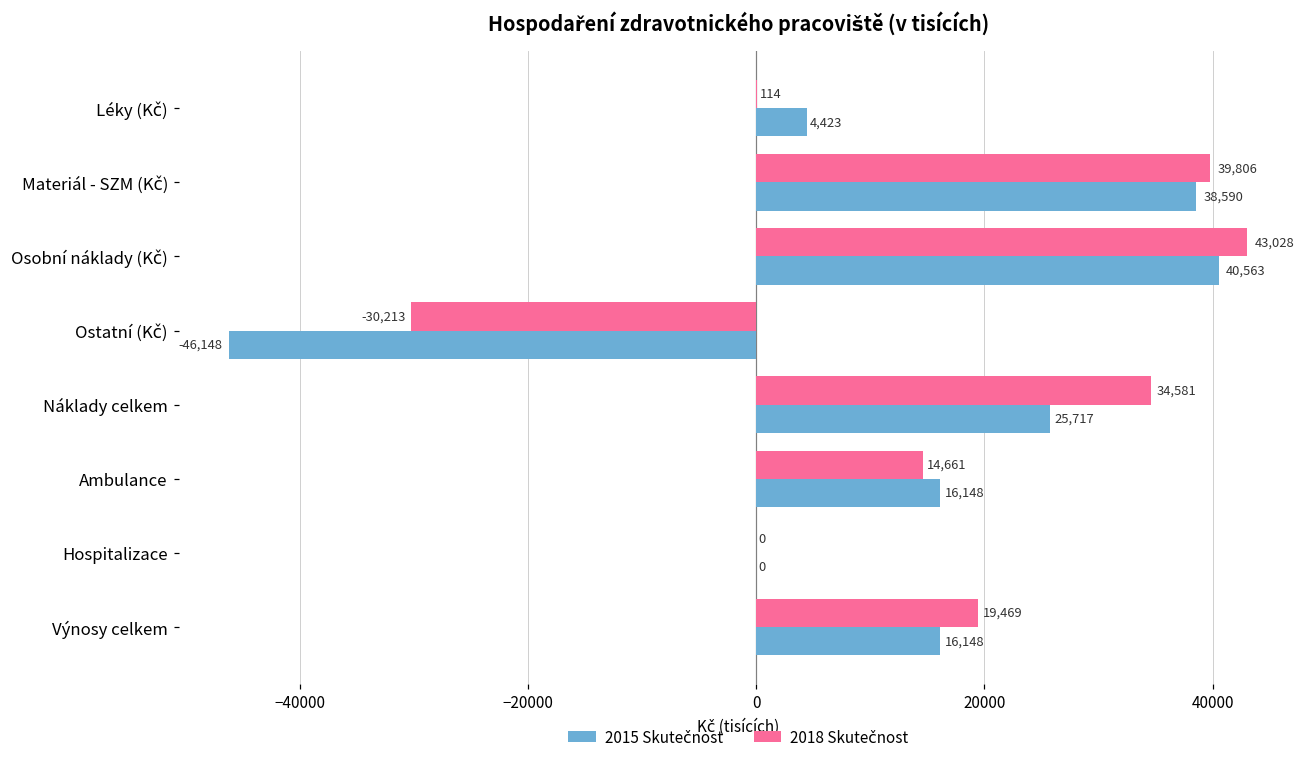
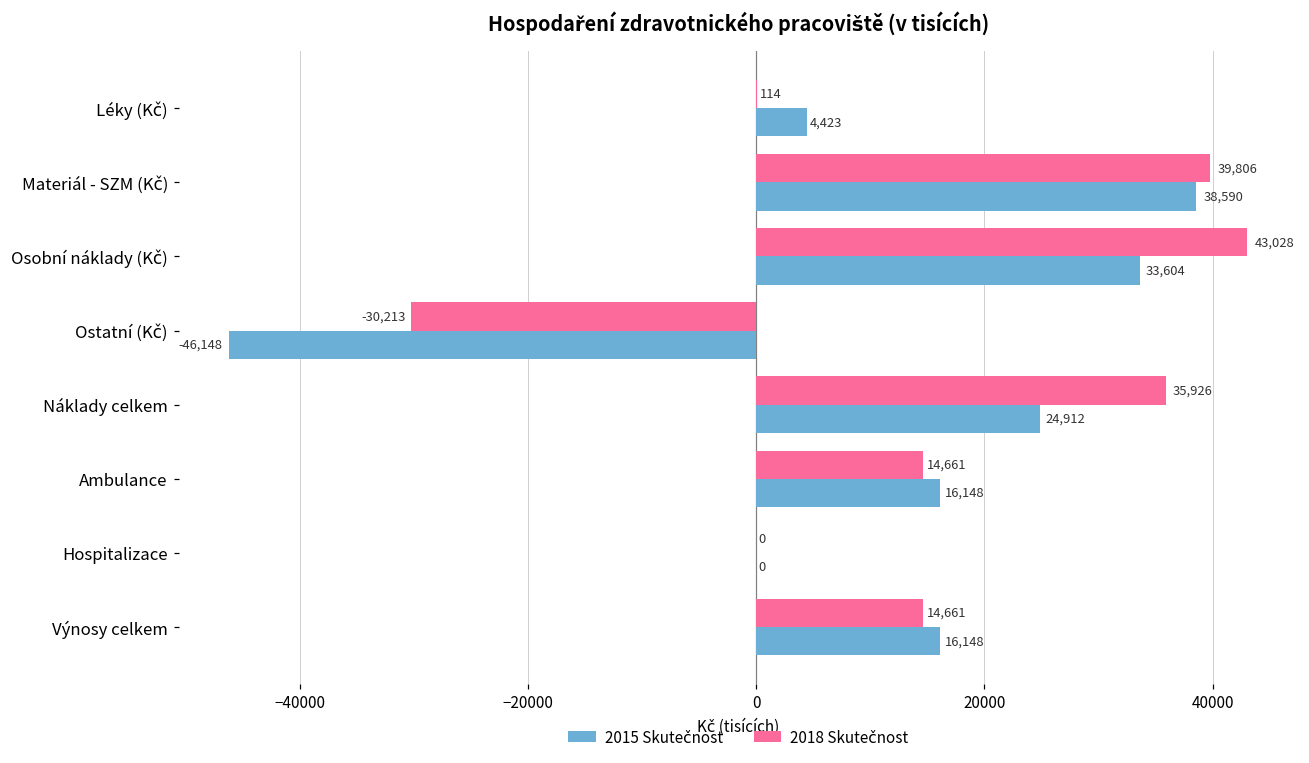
  {
    "2015 Skutečnost": {
      "Léky (Kč)": "4,423",
      "Materiál - SZM (Kč)": "38,590",
-     "Osobní náklady (Kč)": "40,563",
+     "Osobní náklady (Kč)": "33,604",
      "Ostatní (Kč)": "-46,148",
-     "Náklady celkem": "25,717",
+     "Náklady celkem": "24,912",
      "Ambulance": "16,148",
      "Hospitalizace": "0",
      "Výnosy celkem": "16,148"
    },
    "2018 Skutečnost": {
      "Léky (Kč)": "114",
      "Materiál - SZM (Kč)": "39,806",
      "Osobní náklady (Kč)": "43,028",
      "Ostatní (Kč)": "-30,213",
-     "Náklady celkem": "34,581",
+     "Náklady celkem": "35,926",
      "Ambulance": "14,661",
      "Hospitalizace": "0",
-     "Výnosy celkem": "19,469"
+     "Výnosy celkem": "14,661"
    }
  }
